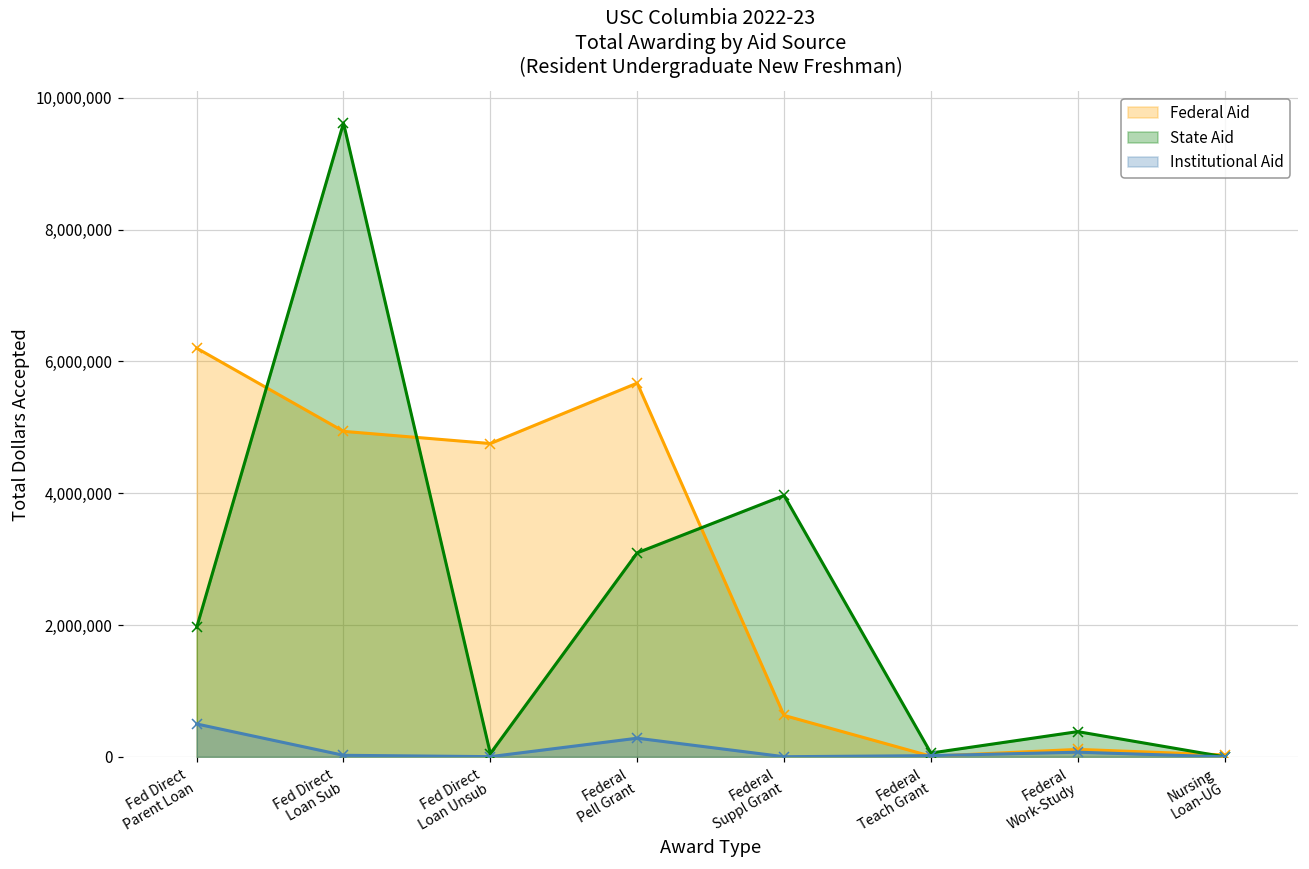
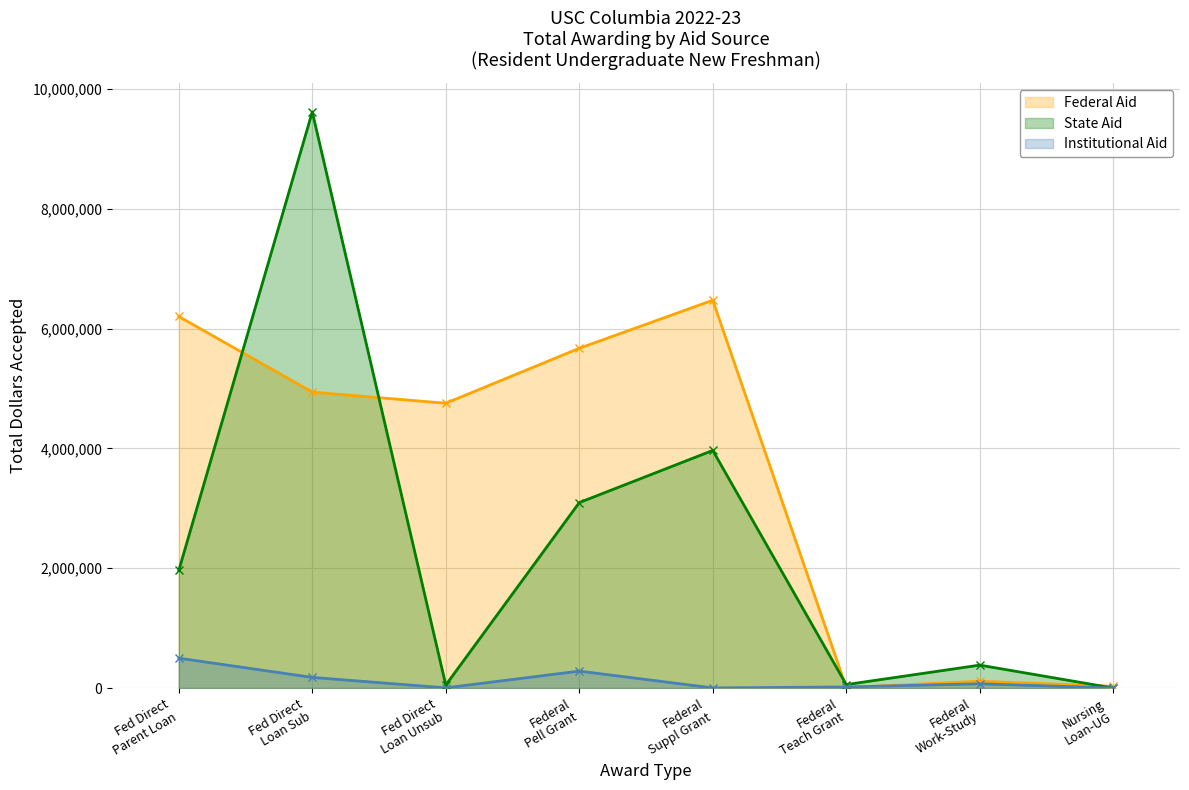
  {
    "Federal Aid": {
      "Fed Direct Parent Loan": "6,200,000",
      "Fed Direct Loan Sub": "4,900,000",
      "Fed Direct Loan Unsub": "4,800,000",
      "Federal Pell Grant": "5,700,000",
-     "Federal Suppl Grant": "600,000"
+     "Federal Suppl Grant": "6,500,000"
    },
    "State Aid": {
      "Fed Direct Parent Loan": "2,000,000",
      "Fed Direct Loan Sub": "9,600,000",
      "Fed Direct Loan Unsub": "0",
      "Federal Pell Grant": "3,100,000",
      "Federal Suppl Grant": "4,000,000",
      "Federal Work-Study": "400,000"
    },
    "Institutional Aid": {
      "Fed Direct Parent Loan": "500,000",
-     "Fed Direct Loan Sub": "0",
+     "Fed Direct Loan Sub": "200,000",
      "Fed Direct Loan Unsub": "0",
      "Federal Pell Grant": "300,000",
      "Federal Suppl Grant": "0"
    }
  }
